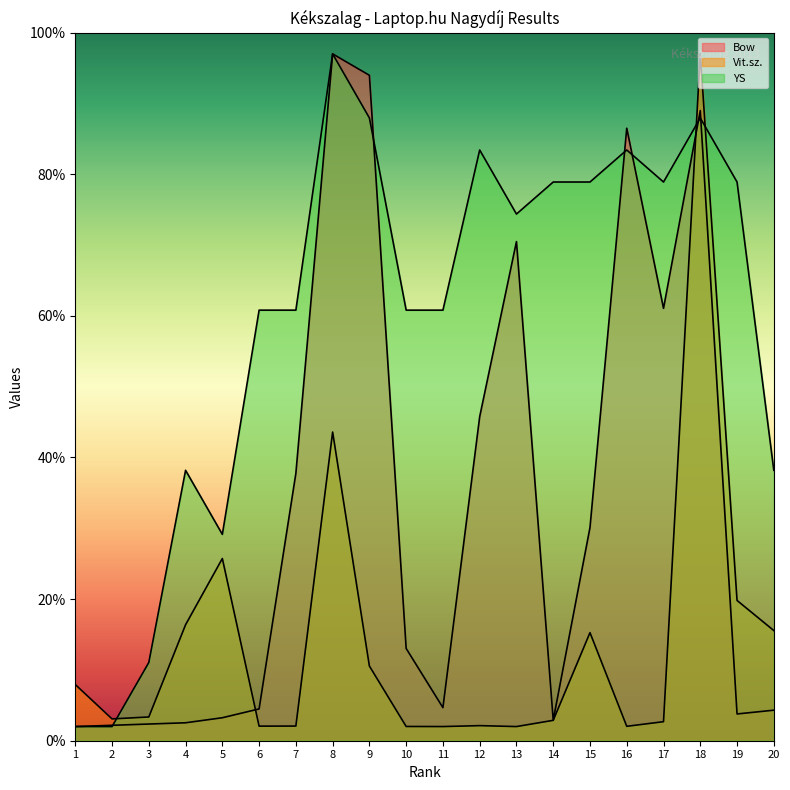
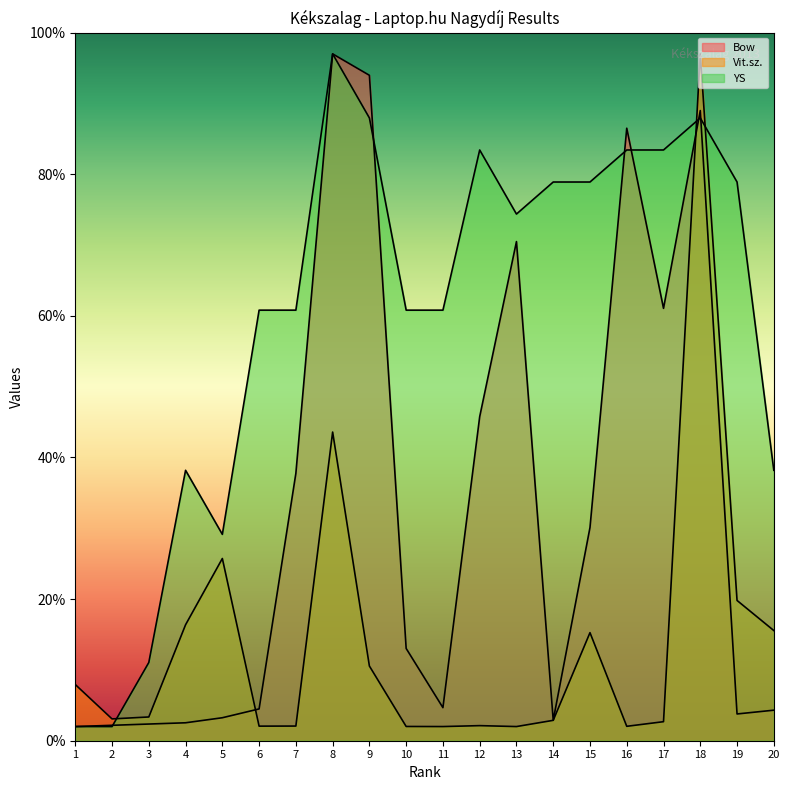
  {
    "Bow": {
      "3": "2%",
      "4": "3%",
      "5": "3%",
      "6": "4%",
      "7": "38%",
      "9": "94%",
      "10": "13%",
      "11": "5%",
      "12": "46%",
      "13": "70%",
      "15": "30%",
      "16": "87%",
      "17": "61%",
      "18": "89%",
      "19": "4%",
      "20": "4%"
    },
    "Vit.sz.": {
      "1": "8%",
      "2": "3%",
      "3": "3%",
      "4": "16%",
      "5": "26%",
      "6": "2%",
      "7": "2%",
      "8": "44%",
      "9": "11%",
      "10": "2%",
      "11": "2%",
      "12": "2%",
      "13": "2%",
      "15": "15%",
      "16": "2%",
      "17": "3%",
      "19": "20%",
      "20": "16%"
    },
    "YS": {
      "3": "11%",
      "4": "38%",
      "5": "29%",
      "6": "61%",
      "7": "61%",
      "9": "88%",
      "10": "61%",
      "11": "61%",
      "12": "83%",
      "13": "74%",
      "14": "79%",
      "15": "79%",
      "16": "83%",
-     "17": "79%",
+     "17": "83%",
      "18": "88%",
      "19": "79%",
      "20": "38%"
    }
  }
